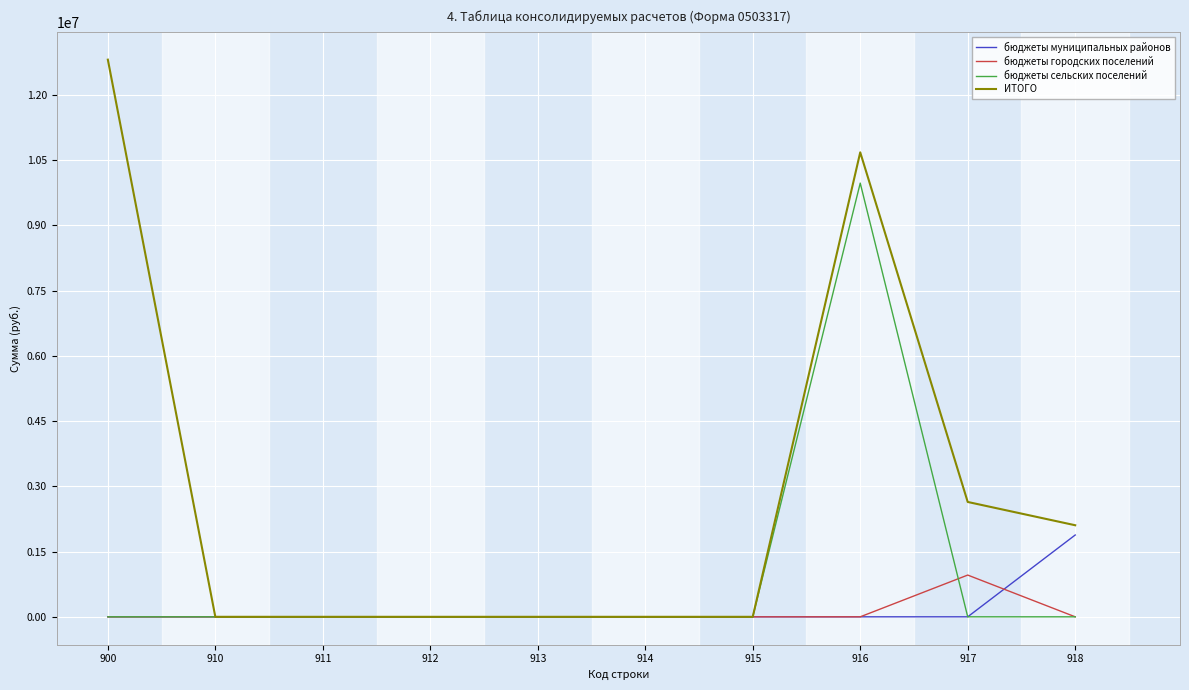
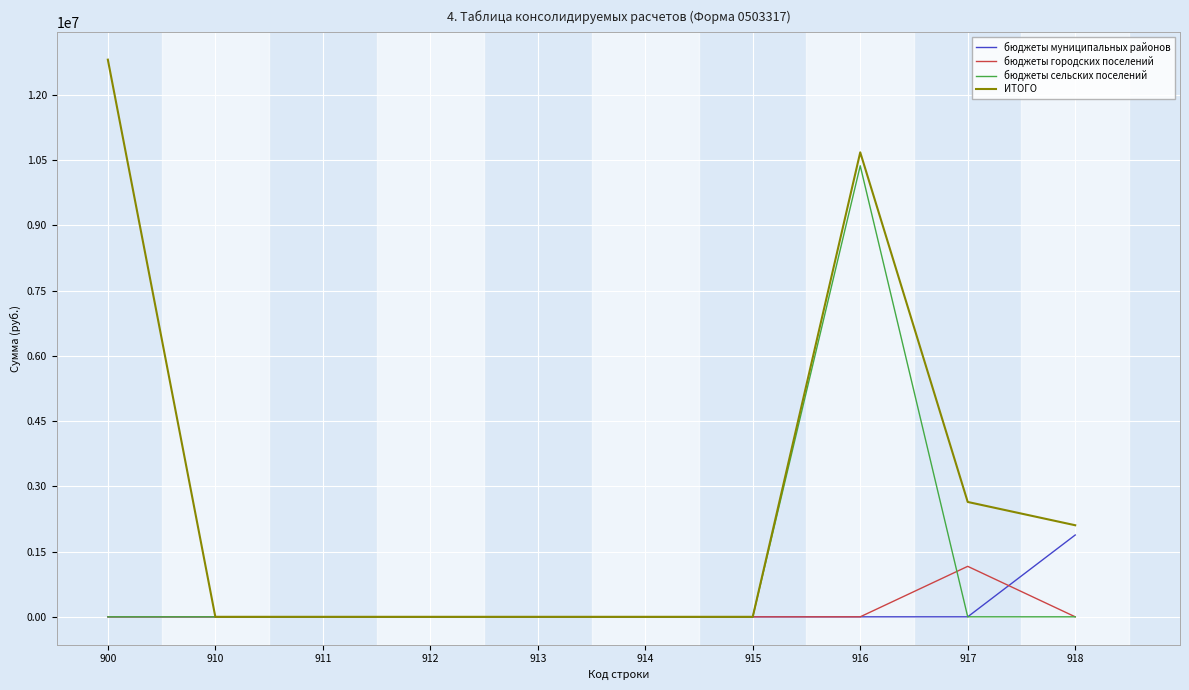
  {
    "бюджеты муниципальных районов": {
      "918": 1900000
    },
    "бюджеты городских поселений": {
-     "917": 1000000
+     "917": 1200000
    },
    "бюджеты сельских поселений": {
-     "916": 10000000
+     "916": 10400000
    },
    "ИТОГО": {
      "900": 12800000,
      "916": 10700000,
      "917": 2600000,
      "918": 2100000
    }
  }
